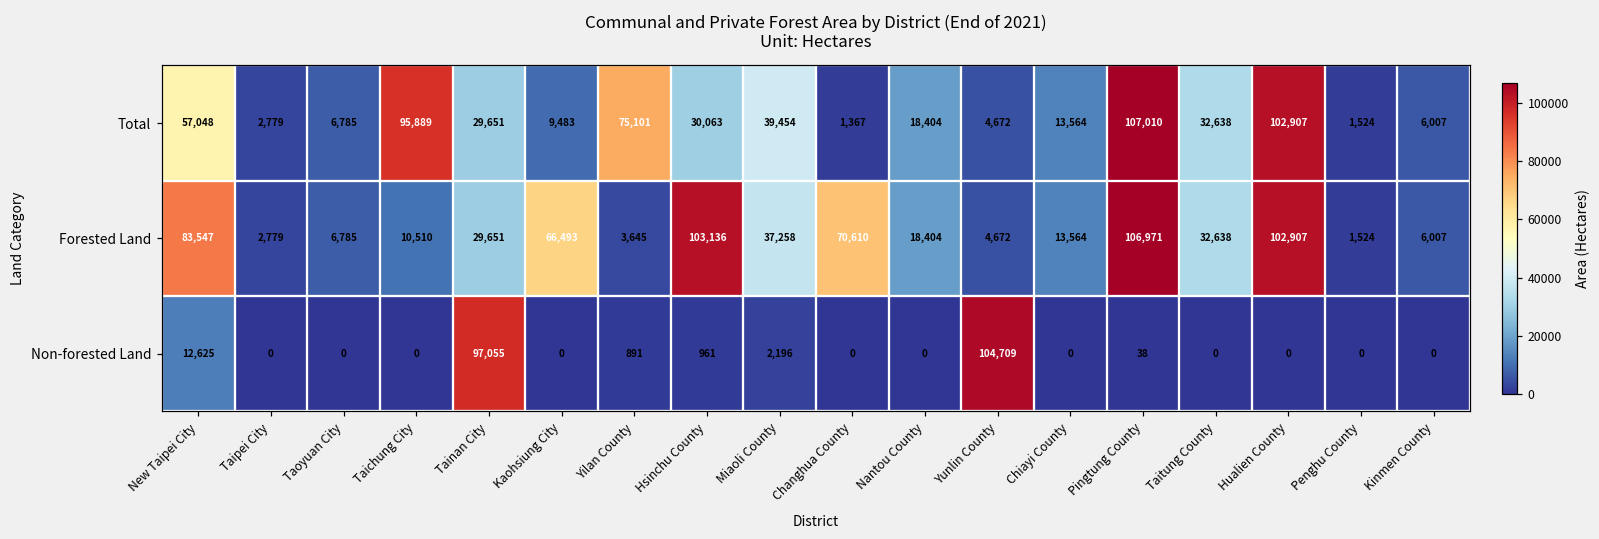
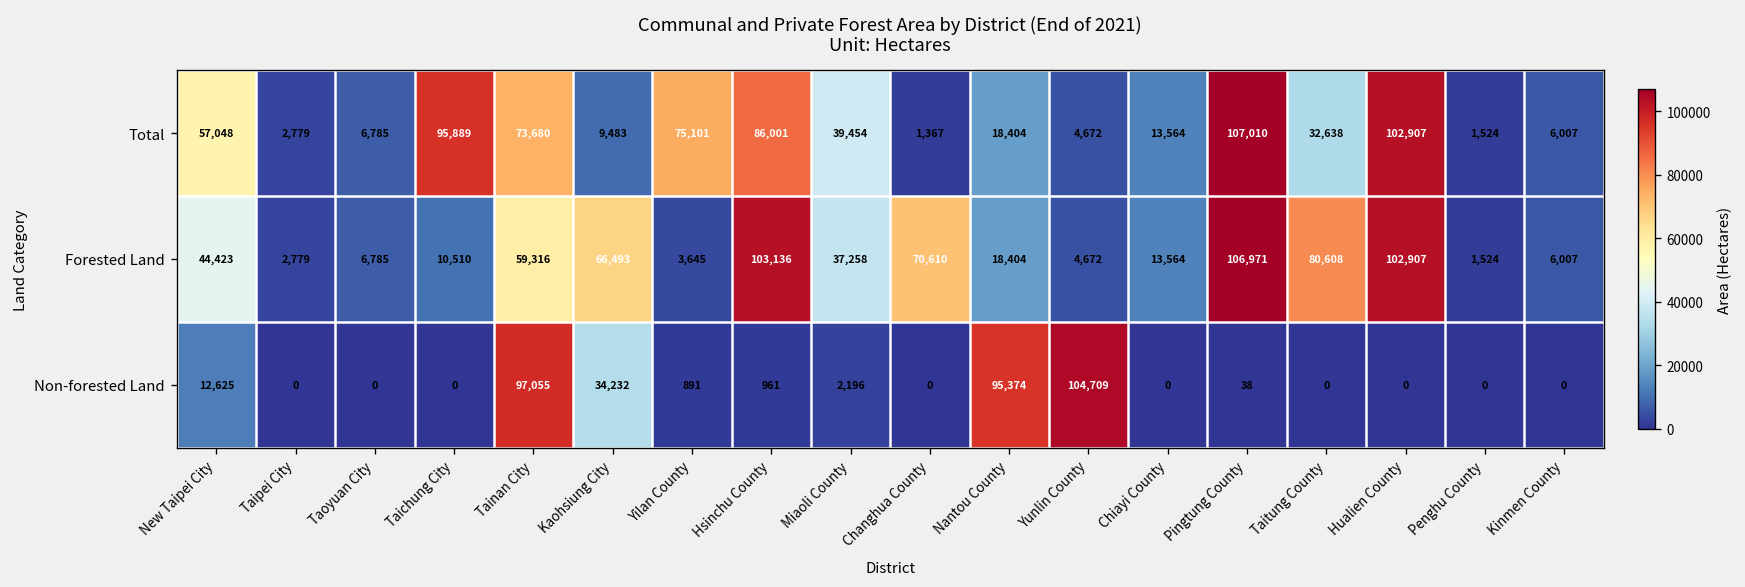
  {
    "Total": {
      "New Taipei City": "57,048",
      "Taipei City": "2,779",
      "Taoyuan City": "6,785",
      "Taichung City": "95,889",
-     "Tainan City": "29,651",
+     "Tainan City": "73,680",
      "Kaohsiung City": "9,483",
      "Yilan County": "75,101",
-     "Hsinchu County": "30,063",
+     "Hsinchu County": "86,001",
      "Miaoli County": "39,454",
      "Changhua County": "1,367",
      "Nantou County": "18,404",
      "Yunlin County": "4,672",
      "Chiayi County": "13,564",
      "Pingtung County": "107,010",
      "Taitung County": "32,638",
      "Hualien County": "102,907",
      "Penghu County": "1,524",
      "Kinmen County": "6,007"
    },
    "Forested Land": {
-     "New Taipei City": "83,547",
+     "New Taipei City": "44,423",
      "Taipei City": "2,779",
      "Taoyuan City": "6,785",
      "Taichung City": "10,510",
-     "Tainan City": "29,651",
+     "Tainan City": "59,316",
      "Kaohsiung City": "66,493",
      "Yilan County": "3,645",
      "Hsinchu County": "103,136",
      "Miaoli County": "37,258",
      "Changhua County": "70,610",
      "Nantou County": "18,404",
      "Yunlin County": "4,672",
      "Chiayi County": "13,564",
      "Pingtung County": "106,971",
-     "Taitung County": "32,638",
+     "Taitung County": "80,608",
      "Hualien County": "102,907",
      "Penghu County": "1,524",
      "Kinmen County": "6,007"
    },
    "Non-forested Land": {
      "New Taipei City": "12,625",
      "Taipei City": "0",
      "Taoyuan City": "0",
      "Taichung City": "0",
      "Tainan City": "97,055",
-     "Kaohsiung City": "0",
+     "Kaohsiung City": "34,232",
      "Yilan County": "891",
      "Hsinchu County": "961",
      "Miaoli County": "2,196",
      "Changhua County": "0",
-     "Nantou County": "0",
+     "Nantou County": "95,374",
      "Yunlin County": "104,709",
      "Chiayi County": "0",
      "Pingtung County": "38",
      "Taitung County": "0",
      "Hualien County": "0",
      "Penghu County": "0",
      "Kinmen County": "0"
    }
  }
